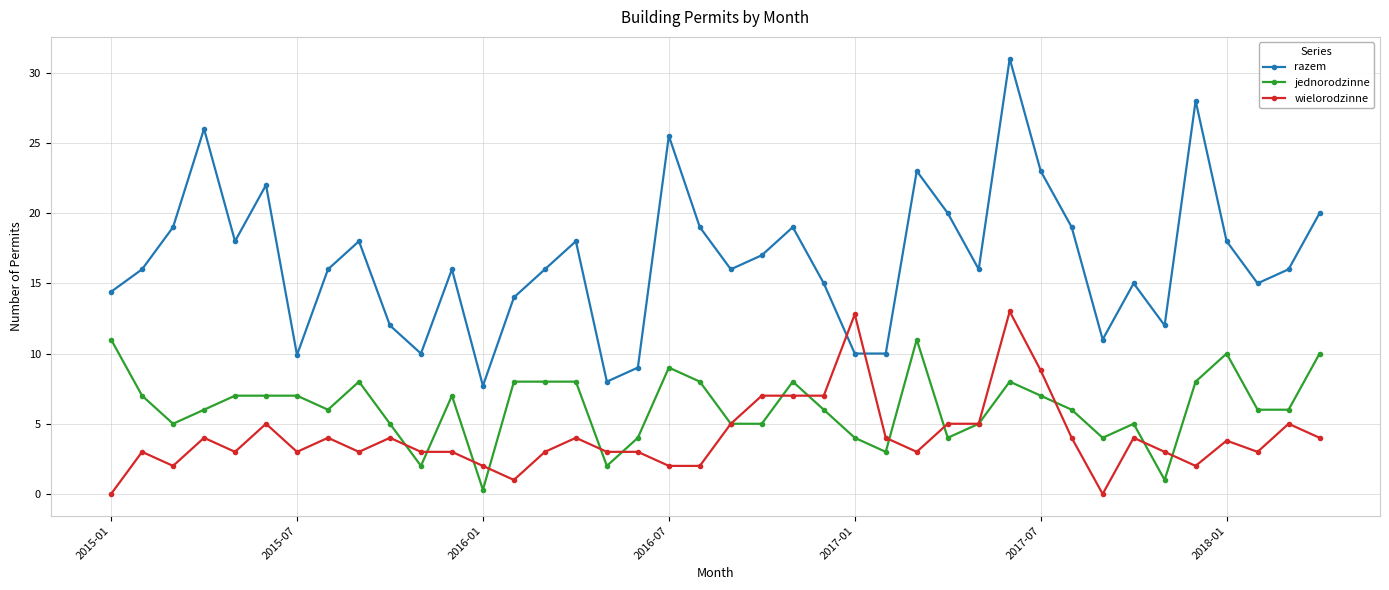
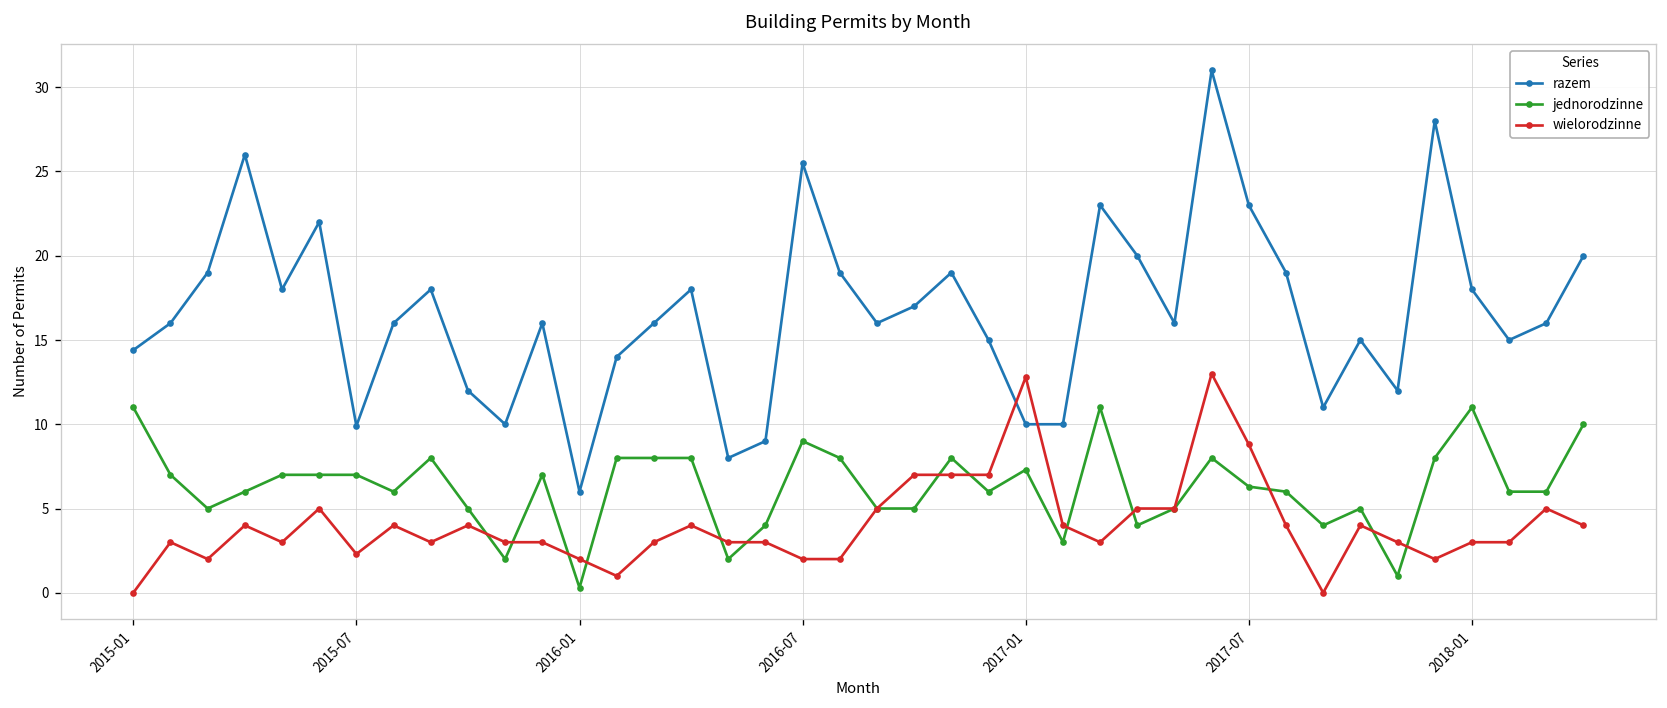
  {
    "razem": {
      "2015-01": 14.4,
      "2015-07": 9.9,
-     "2016-01": 7.7,
+     "2016-01": 6.0,
      "2016-07": 25.5,
      "2017-01": 10.0,
      "2017-07": 23.0,
      "2018-01": 18.0
    },
    "jednorodzinne": {
      "2015-01": 11.0,
      "2015-07": 7.0,
      "2016-01": 0.3,
      "2016-07": 9.0,
-     "2017-01": 4.0,
-     "2017-07": 7.0,
-     "2018-01": 10
+     "2017-01": 7.3,
+     "2017-07": 6.3,
+     "2018-01": 11
    },
    "wielorodzinne": {
      "2015-01": 0.0,
-     "2015-07": 3.0,
+     "2015-07": 2.3,
      "2016-01": 2.0,
      "2016-07": 2.0,
      "2017-01": 12.8,
      "2017-07": 8.8,
-     "2018-01": 3.8
+     "2018-01": 3.0
    }
  }
